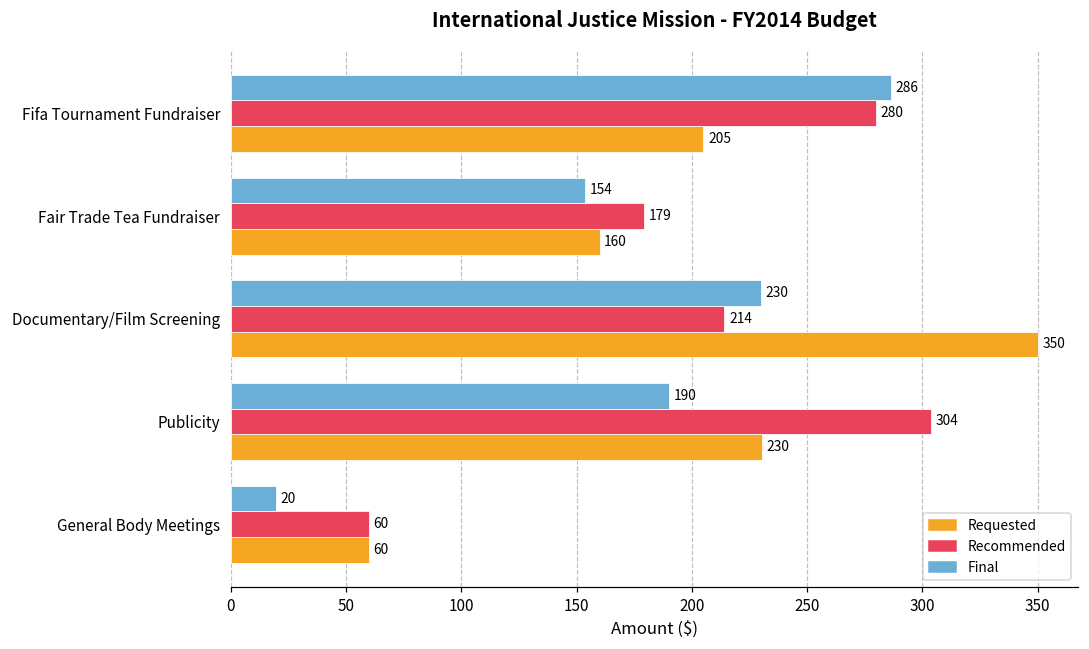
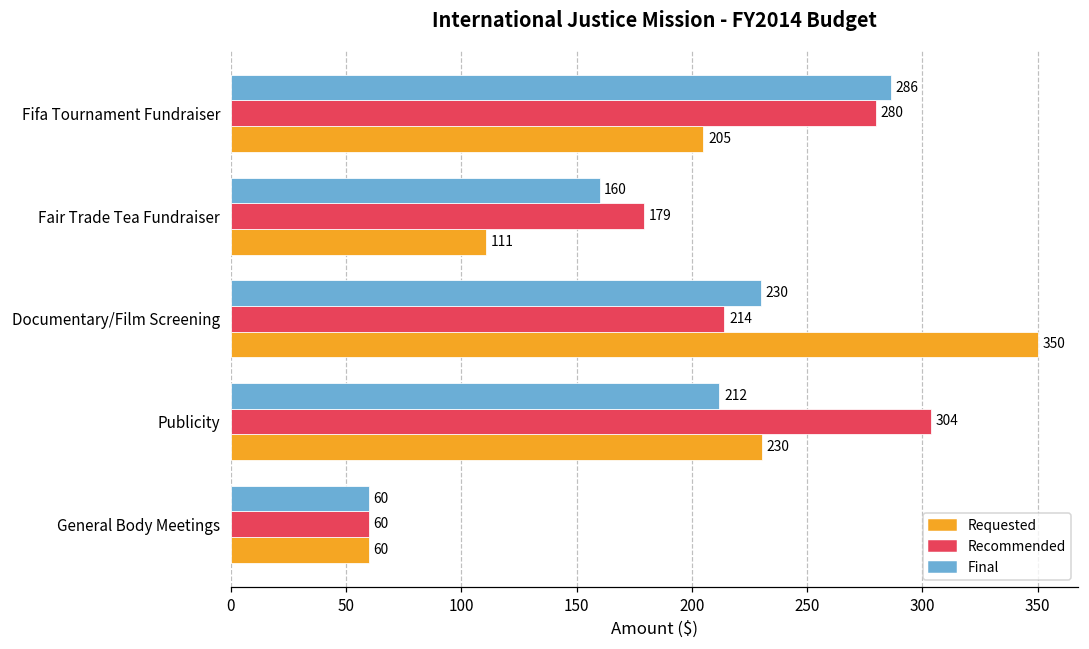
  {
    "Requested": {
      "Fifa Tournament Fundraiser": 205,
-     "Fair Trade Tea Fundraiser": 160,
+     "Fair Trade Tea Fundraiser": 111,
      "Documentary/Film Screening": 350,
      "Publicity": 230,
      "General Body Meetings": 60
    },
    "Recommended": {
      "Fifa Tournament Fundraiser": 280,
      "Fair Trade Tea Fundraiser": 179,
      "Documentary/Film Screening": 214,
      "Publicity": 304,
      "General Body Meetings": 60
    },
    "Final": {
      "Fifa Tournament Fundraiser": 286,
-     "Fair Trade Tea Fundraiser": 154,
+     "Fair Trade Tea Fundraiser": 160,
      "Documentary/Film Screening": 230,
-     "Publicity": 190,
-     "General Body Meetings": 20
+     "Publicity": 212,
+     "General Body Meetings": 60
    }
  }
